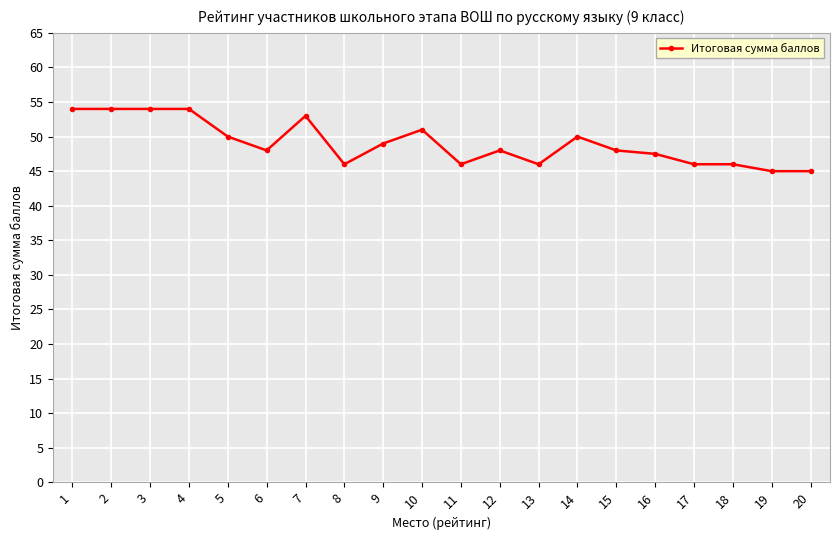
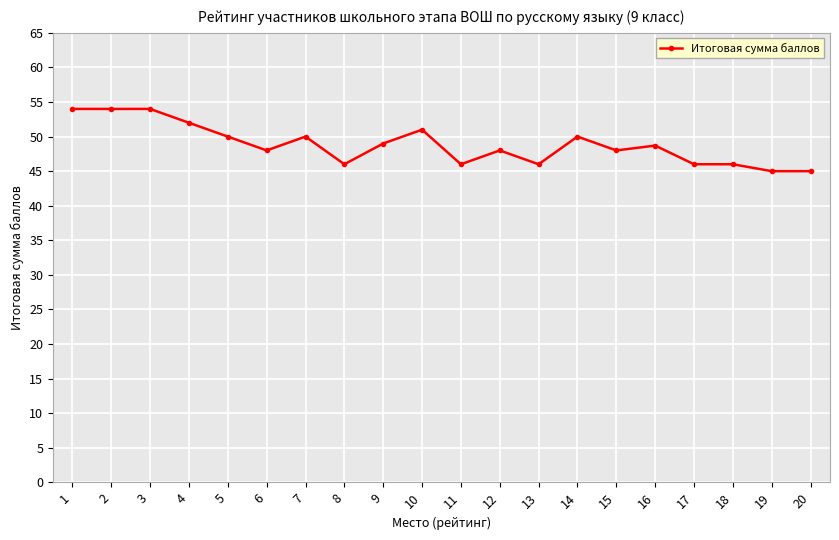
  {
    "1": 54,
    "2": 54,
    "3": 54,
-   "4": 54,
+   "4": 52,
    "5": 50,
    "6": 48,
-   "7": 53,
+   "7": 50,
    "8": 46,
    "9": 49,
    "10": 51,
    "11": 46,
    "12": 48,
    "13": 46,
    "14": 50,
    "15": 48,
-   "16": 48,
+   "16": 49,
    "17": 46,
    "18": 46,
    "19": 45,
    "20": 45
  }
